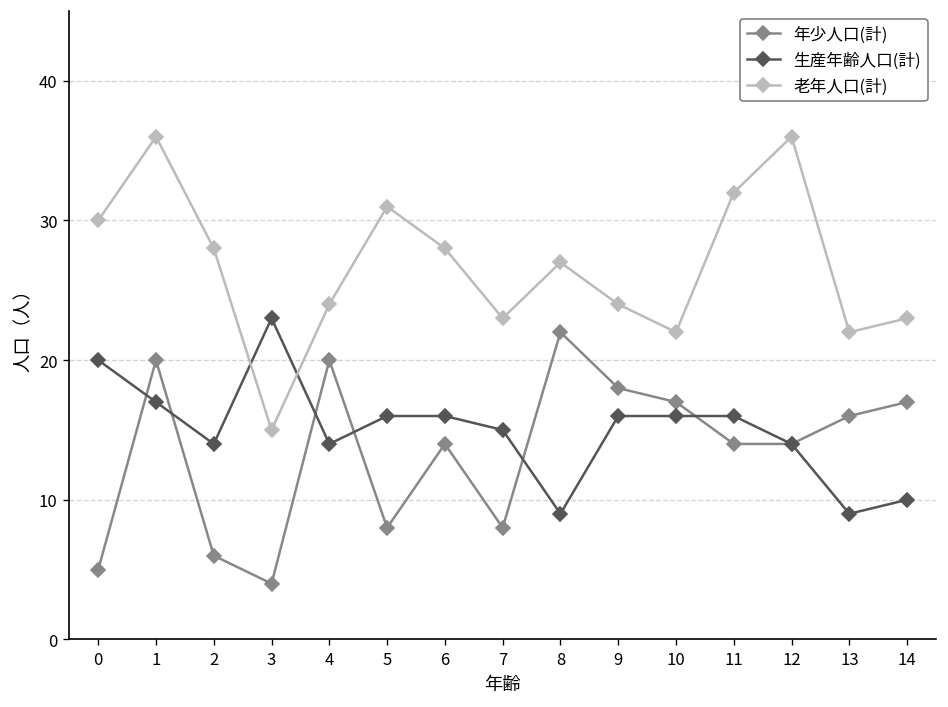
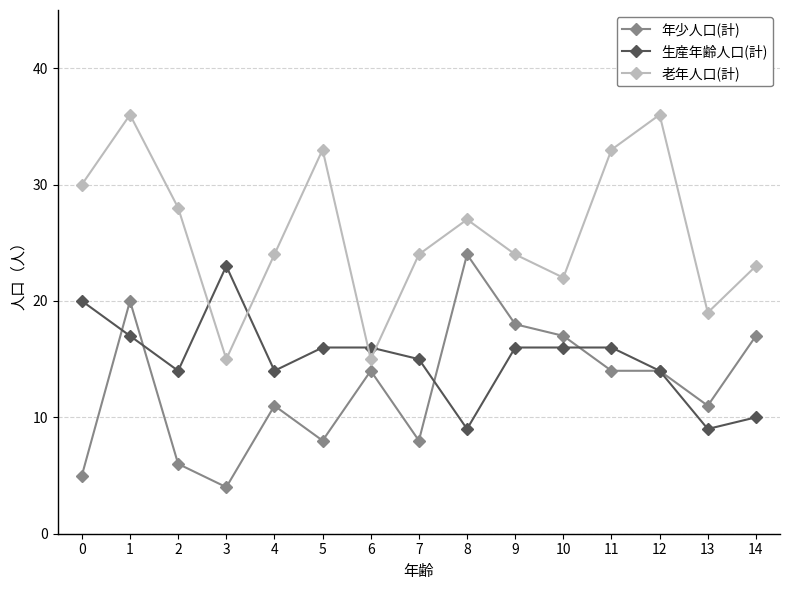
  {
    "年少人口(計)": {
      "0": 5,
      "1": 20,
      "2": 6,
      "3": 4,
-     "4": 20,
+     "4": 11,
      "5": 8,
      "6": 14,
      "7": 8,
-     "8": 22,
+     "8": 24,
      "9": 18,
      "10": 17,
      "11": 14,
-     "13": 16,
+     "13": 11,
      "14": 17
    },
    "生産年齢人口(計)": {
      "0": 20,
      "1": 17,
      "2": 14,
      "3": 23,
      "4": 14,
      "5": 16,
      "6": 16,
      "7": 15,
      "8": 9,
      "9": 16,
      "10": 16,
      "11": 16,
      "13": 9,
      "14": 10
    },
    "老年人口(計)": {
      "0": 30,
      "1": 36,
      "2": 28,
      "3": 15,
      "4": 24,
-     "5": 31,
-     "6": 28,
-     "7": 23,
+     "5": 33,
+     "6": 15,
+     "7": 24,
      "8": 27,
      "9": 24,
      "10": 22,
-     "11": 32,
+     "11": 33,
      "12": 36,
-     "13": 22,
+     "13": 19,
      "14": 23
    }
  }
